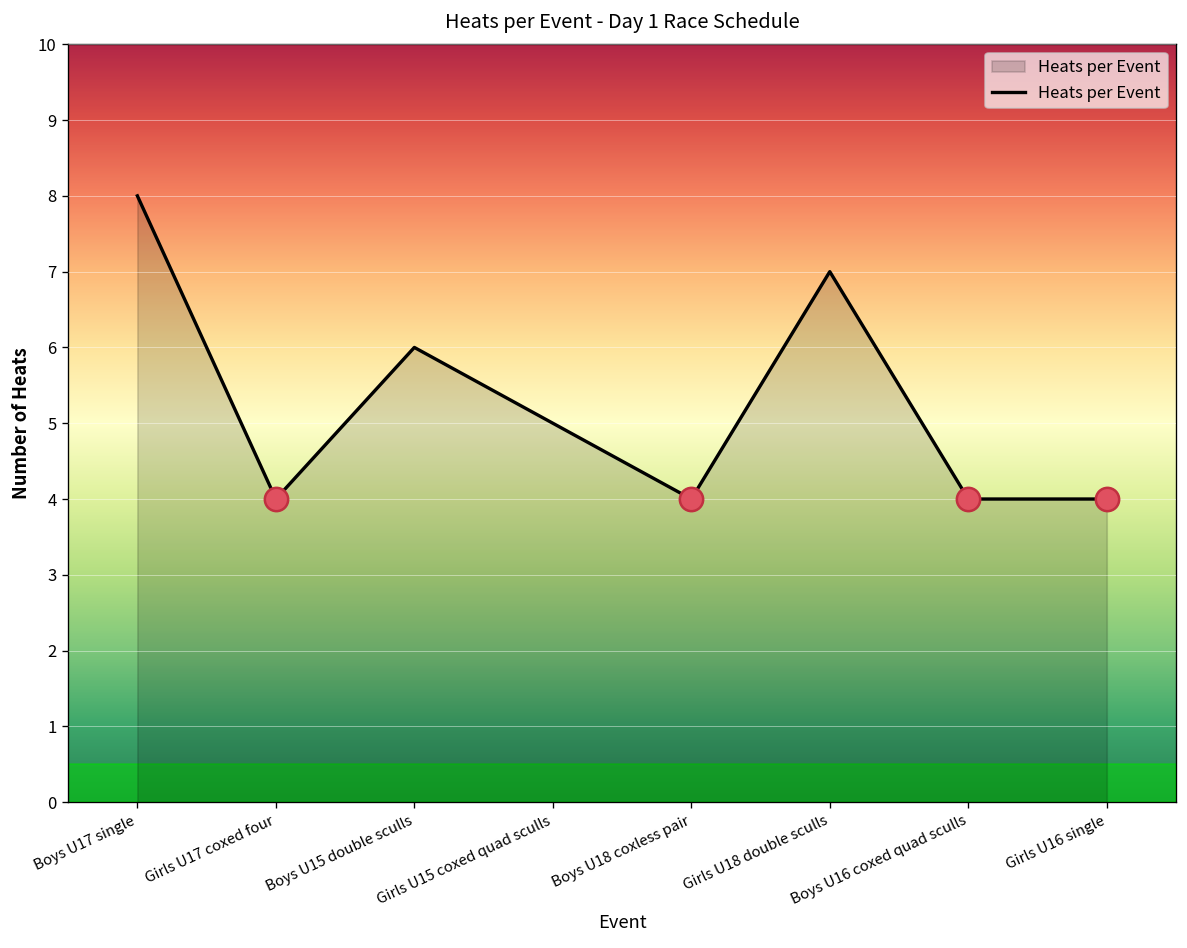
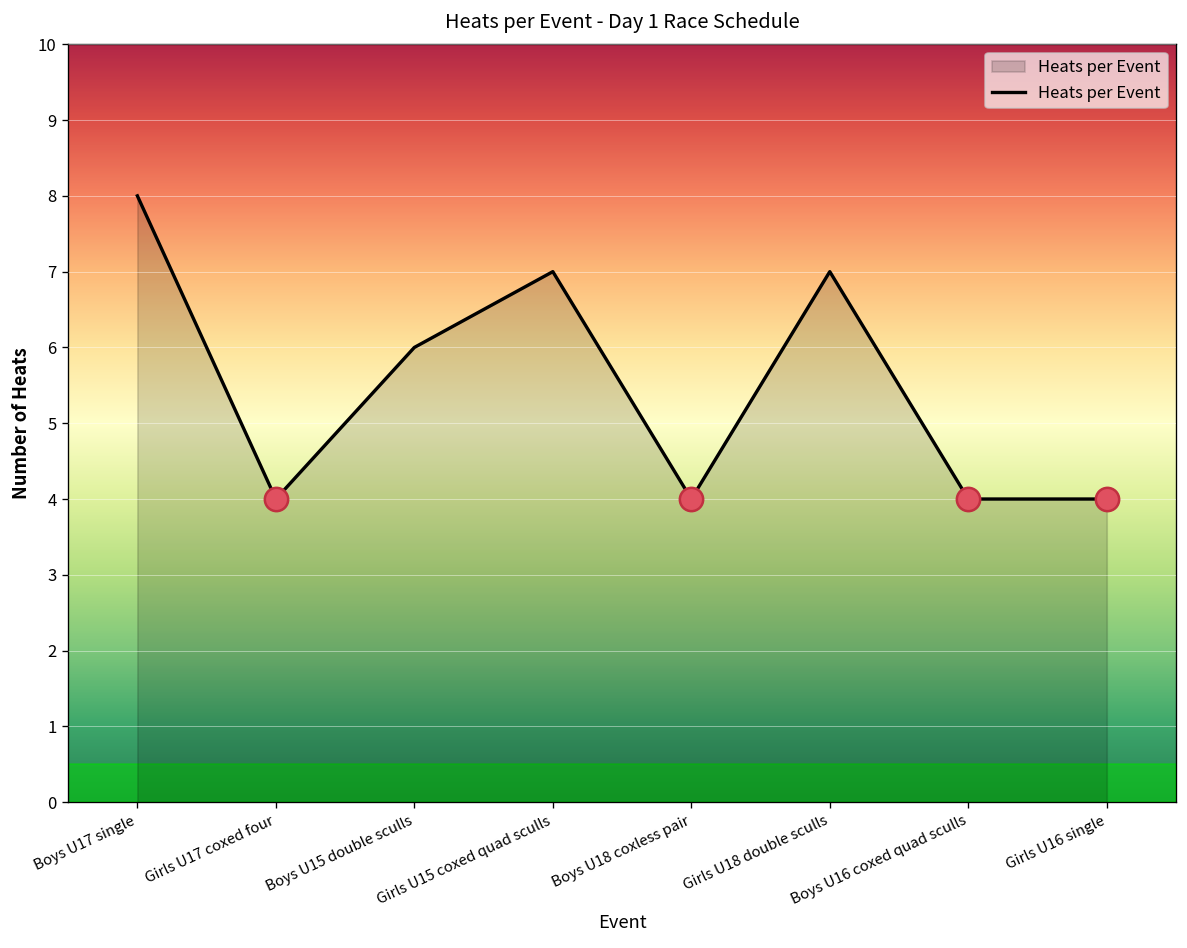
  {
    "Heats per Event": {
      "Boys U17 single": 8,
      "Boys U15 double sculls": 6,
-     "Girls U15 coxed quad sculls": 5,
+     "Girls U15 coxed quad sculls": 7,
      "Girls U18 double sculls": 7
    }
  }
